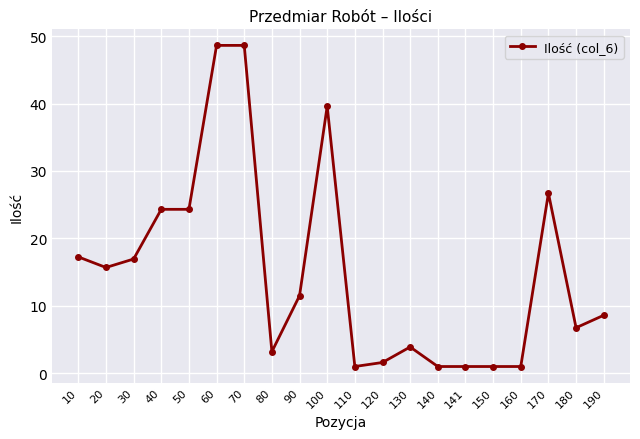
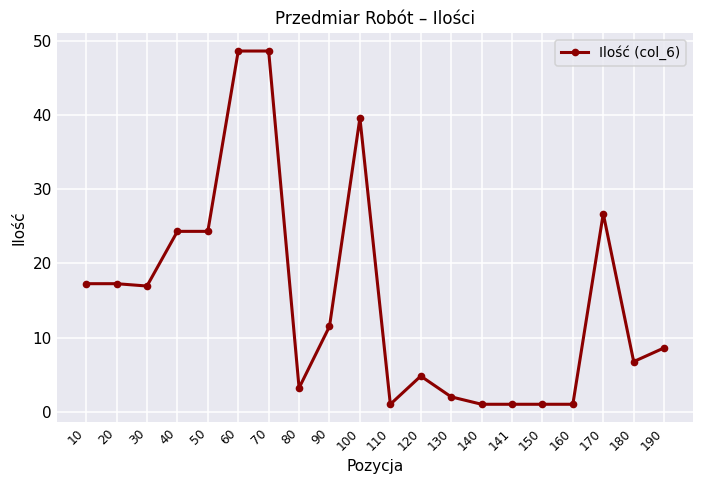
  {
    "10": 17,
-   "20": 16,
+   "20": 17,
    "30": 17,
    "40": 24,
    "50": 24,
    "60": 49,
    "70": 49,
    "80": 3,
    "90": 12,
    "100": 40,
    "110": 1,
-   "120": 2,
-   "130": 4,
+   "120": 5,
+   "130": 2,
    "140": 1,
    "141": 1,
    "150": 1,
    "160": 1,
    "170": 27,
    "180": 7,
    "190": 9
  }
